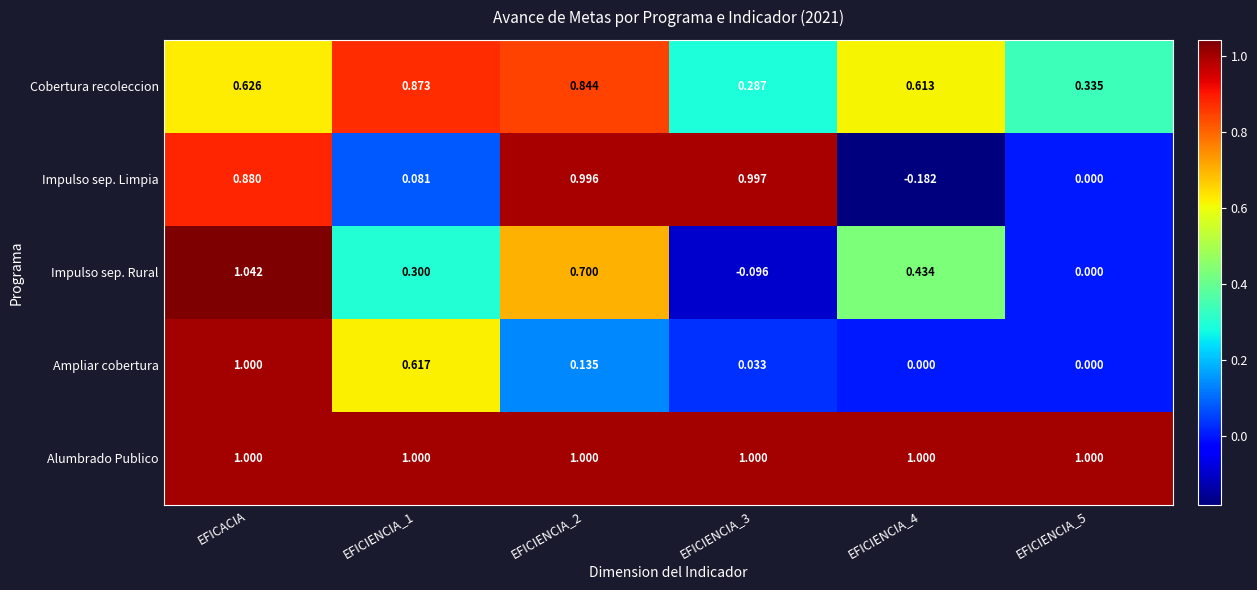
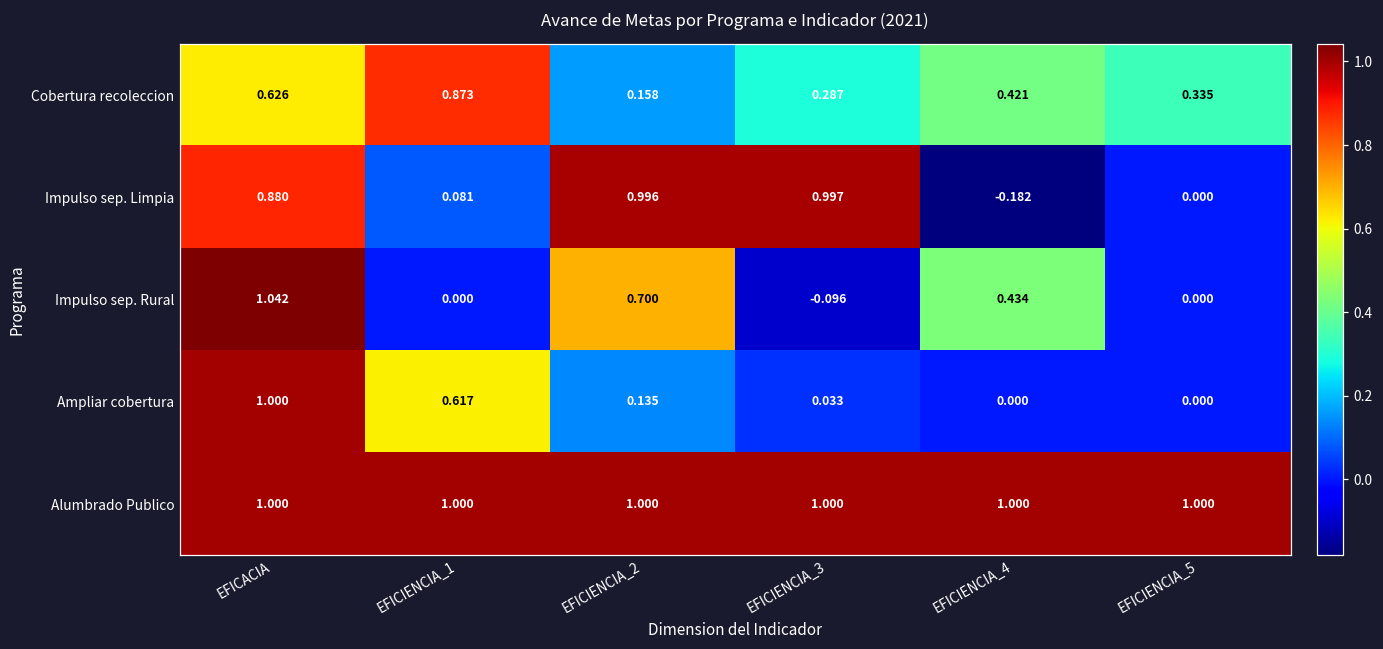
  {
    "Cobertura recoleccion": {
      "EFICACIA": 0.626,
      "EFICIENCIA_1": 0.873,
-     "EFICIENCIA_2": 0.844,
+     "EFICIENCIA_2": 0.158,
      "EFICIENCIA_3": 0.287,
-     "EFICIENCIA_4": 0.613,
+     "EFICIENCIA_4": 0.421,
      "EFICIENCIA_5": 0.335
    },
    "Impulso sep. Limpia": {
      "EFICACIA": 0.880,
      "EFICIENCIA_1": 0.081,
      "EFICIENCIA_2": 0.996,
      "EFICIENCIA_3": 0.997,
      "EFICIENCIA_4": -0.182,
      "EFICIENCIA_5": 0.000
    },
    "Impulso sep. Rural": {
      "EFICACIA": 1.042,
-     "EFICIENCIA_1": 0.300,
+     "EFICIENCIA_1": 0.000,
      "EFICIENCIA_2": 0.700,
      "EFICIENCIA_3": -0.096,
      "EFICIENCIA_4": 0.434,
      "EFICIENCIA_5": 0.000
    },
    "Ampliar cobertura": {
      "EFICACIA": 1.000,
      "EFICIENCIA_1": 0.617,
      "EFICIENCIA_2": 0.135,
      "EFICIENCIA_3": 0.033,
      "EFICIENCIA_4": 0.000,
      "EFICIENCIA_5": 0.000
    },
    "Alumbrado Publico": {
      "EFICACIA": 1.000,
      "EFICIENCIA_1": 1.000,
      "EFICIENCIA_2": 1.000,
      "EFICIENCIA_3": 1.000,
      "EFICIENCIA_4": 1.000,
      "EFICIENCIA_5": 1.000
    }
  }
